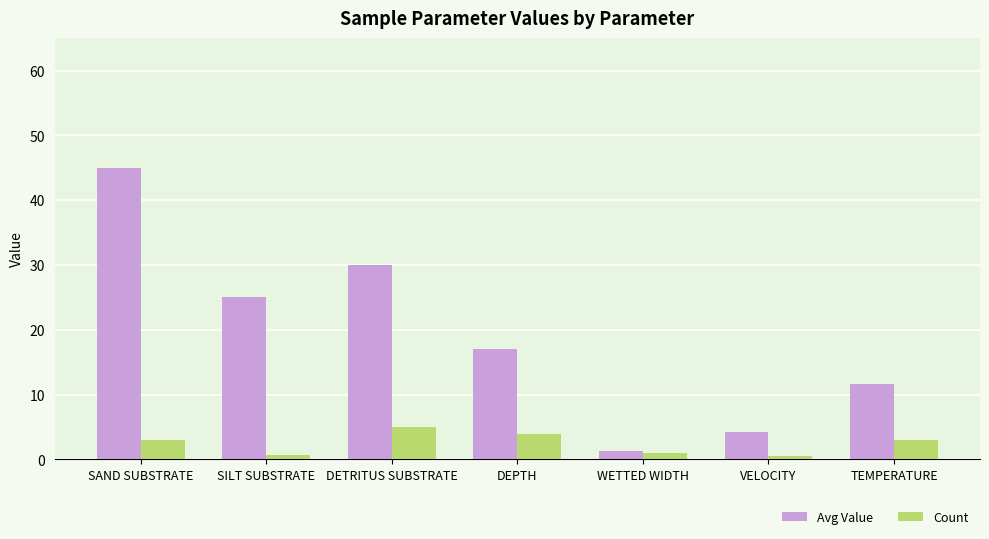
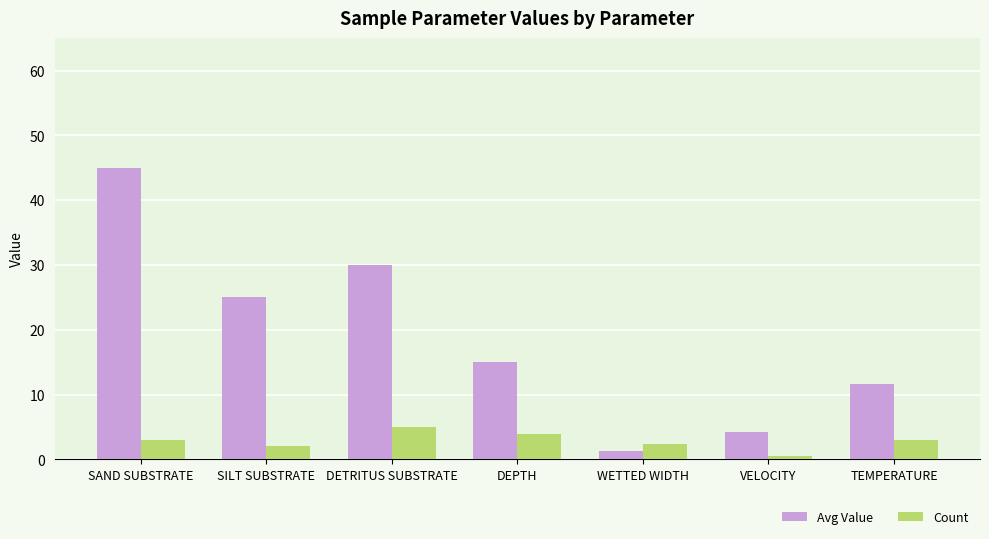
  {
    "Avg Value": {
      "SAND SUBSTRATE": 45,
      "SILT SUBSTRATE": 25,
      "DETRITUS SUBSTRATE": 30,
-     "DEPTH": 17,
+     "DEPTH": 15,
      "WETTED WIDTH": 1,
      "VELOCITY": 4,
      "TEMPERATURE": 12
    },
    "Count": {
      "SAND SUBSTRATE": 3,
-     "SILT SUBSTRATE": 1,
+     "SILT SUBSTRATE": 2,
      "DETRITUS SUBSTRATE": 5,
      "DEPTH": 4,
-     "WETTED WIDTH": 1,
+     "WETTED WIDTH": 2,
      "VELOCITY": 1,
      "TEMPERATURE": 3
    }
  }
